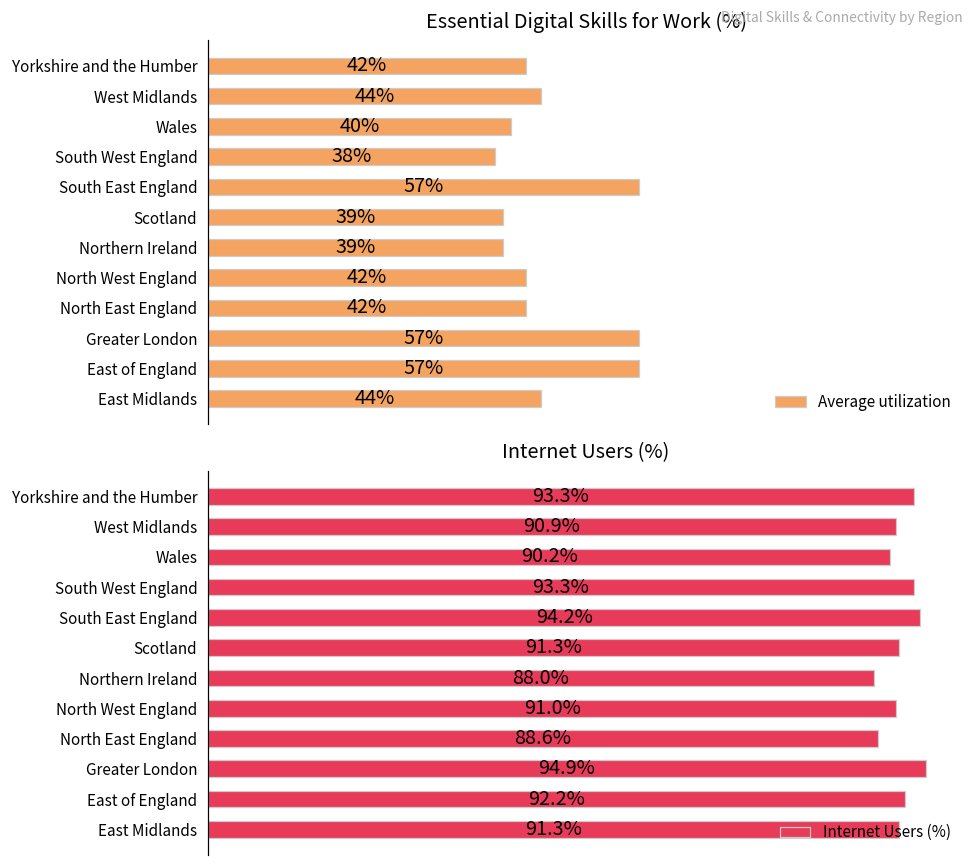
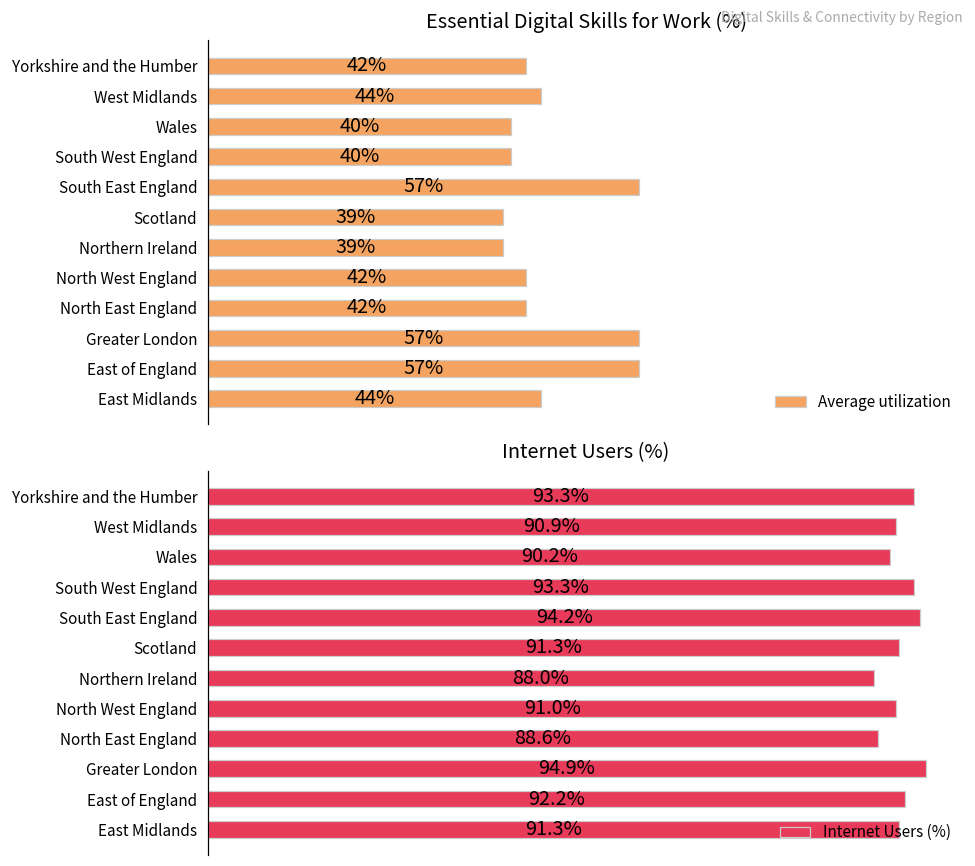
  {
    "Essential Digital Skills for Work (%)": {
      "Yorkshire and the Humber": "42%",
      "West Midlands": "44%",
      "Wales": "40%",
-     "South West England": "38%",
+     "South West England": "40%",
      "South East England": "57%",
      "Scotland": "39%",
      "Northern Ireland": "39%",
      "North West England": "42%",
      "North East England": "42%",
      "Greater London": "57%",
      "East of England": "57%",
      "East Midlands": "44%"
    },
    "Internet Users (%)": {
      "Yorkshire and the Humber": "93.3%",
      "West Midlands": "90.9%",
      "Wales": "90.2%",
      "South West England": "93.3%",
      "South East England": "94.2%",
      "Scotland": "91.3%",
      "Northern Ireland": "88.0%",
      "North West England": "91.0%",
      "North East England": "88.6%",
      "Greater London": "94.9%",
      "East of England": "92.2%",
      "East Midlands": "91.3%"
    }
  }
